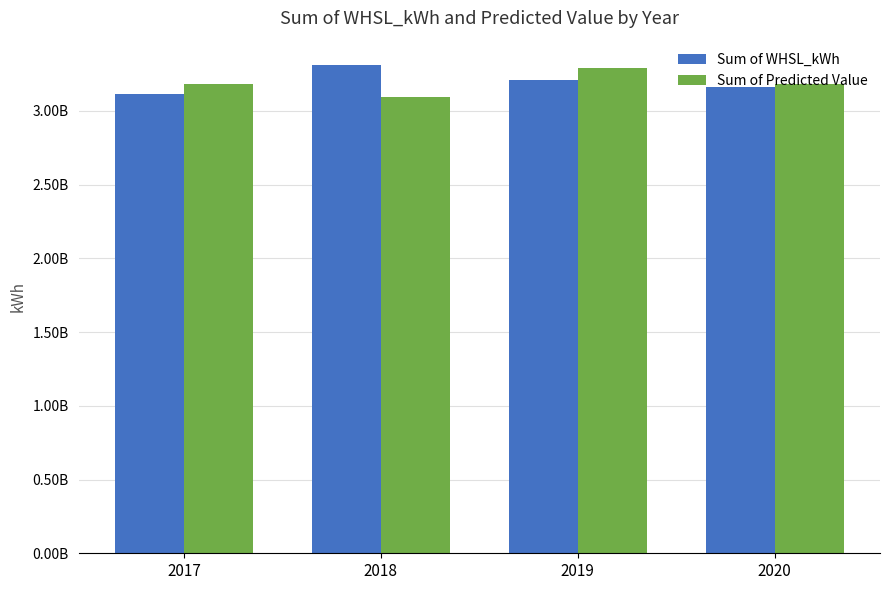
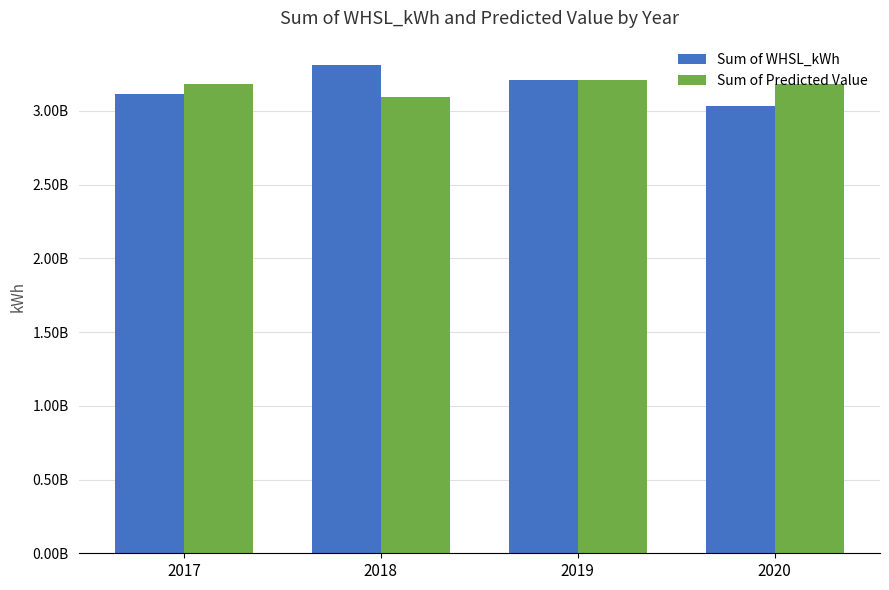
  {
    "Sum of WHSL_kWh": {
      "2017": 3110000000,
      "2018": 3310000000,
      "2019": 3210000000,
-     "2020": 3160000000
+     "2020": 3040000000
    },
    "Sum of Predicted Value": {
      "2017": 3180000000,
      "2018": 3100000000,
-     "2019": 3290000000,
+     "2019": 3210000000,
      "2020": 3180000000
    }
  }
